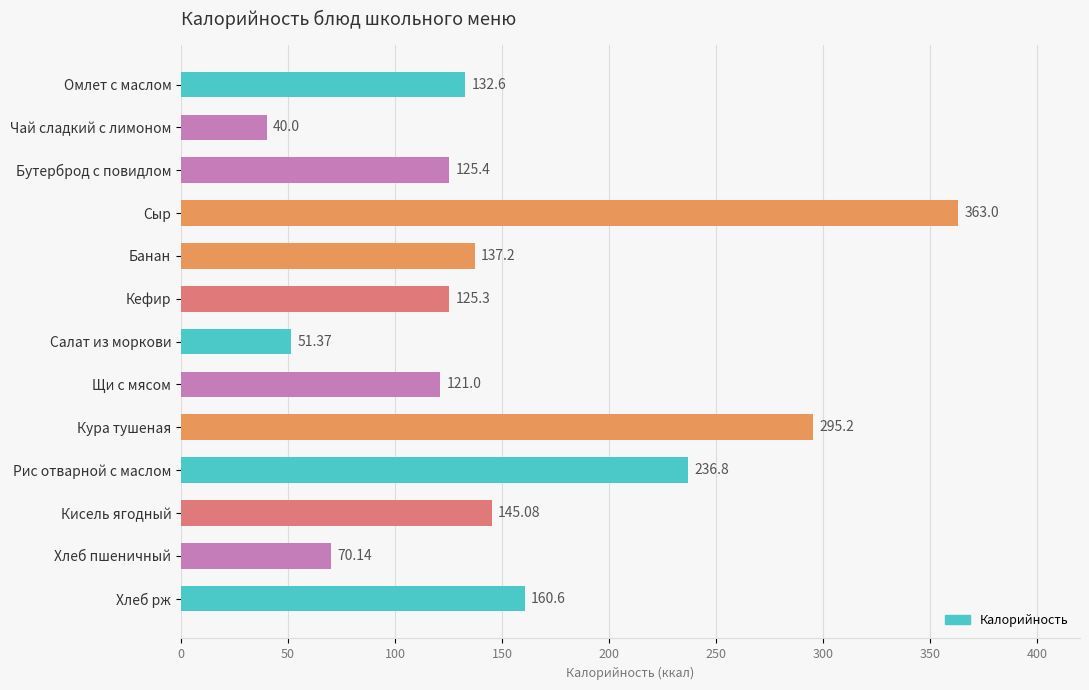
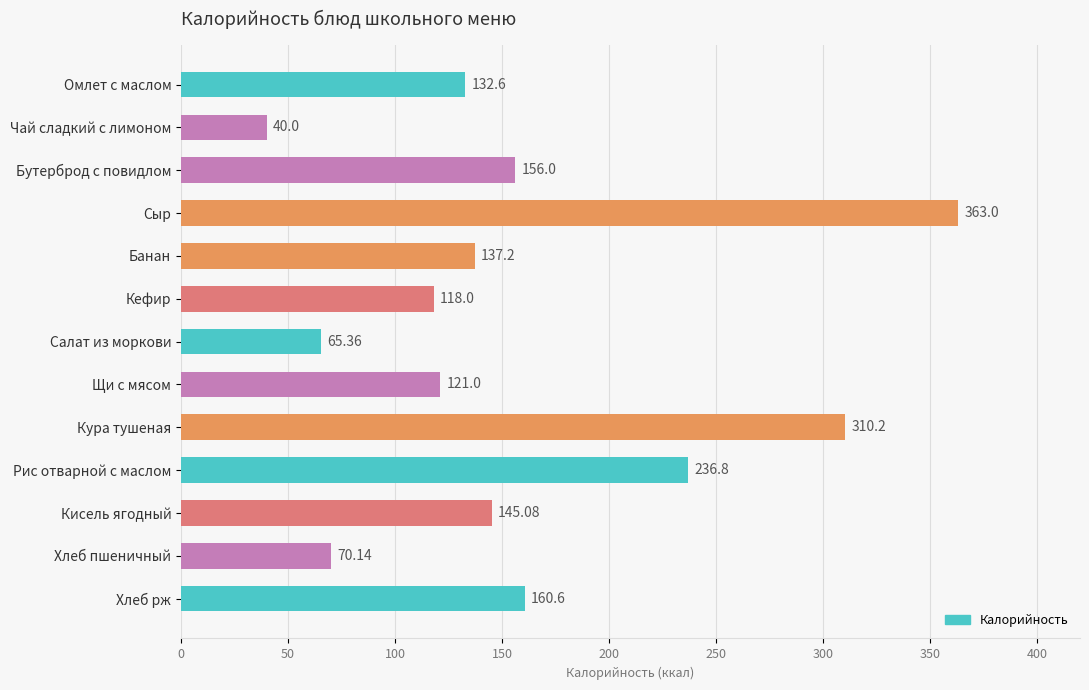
  {
    "Омлет с маслом": 132.6,
    "Чай сладкий с лимоном": 40.0,
-   "Бутерброд с повидлом": 125.4,
+   "Бутерброд с повидлом": 156.0,
    "Сыр": 363.0,
    "Банан": 137.2,
-   "Кефир": 125.3,
-   "Салат из моркови": 51.37,
+   "Кефир": 118.0,
+   "Салат из моркови": 65.36,
    "Щи с мясом": 121.0,
-   "Кура тушеная": 295.2,
+   "Кура тушеная": 310.2,
    "Рис отварной с маслом": 236.8,
    "Кисель ягодный": 145.08,
    "Хлеб пшеничный": 70.14,
    "Хлеб рж": 160.6
  }
